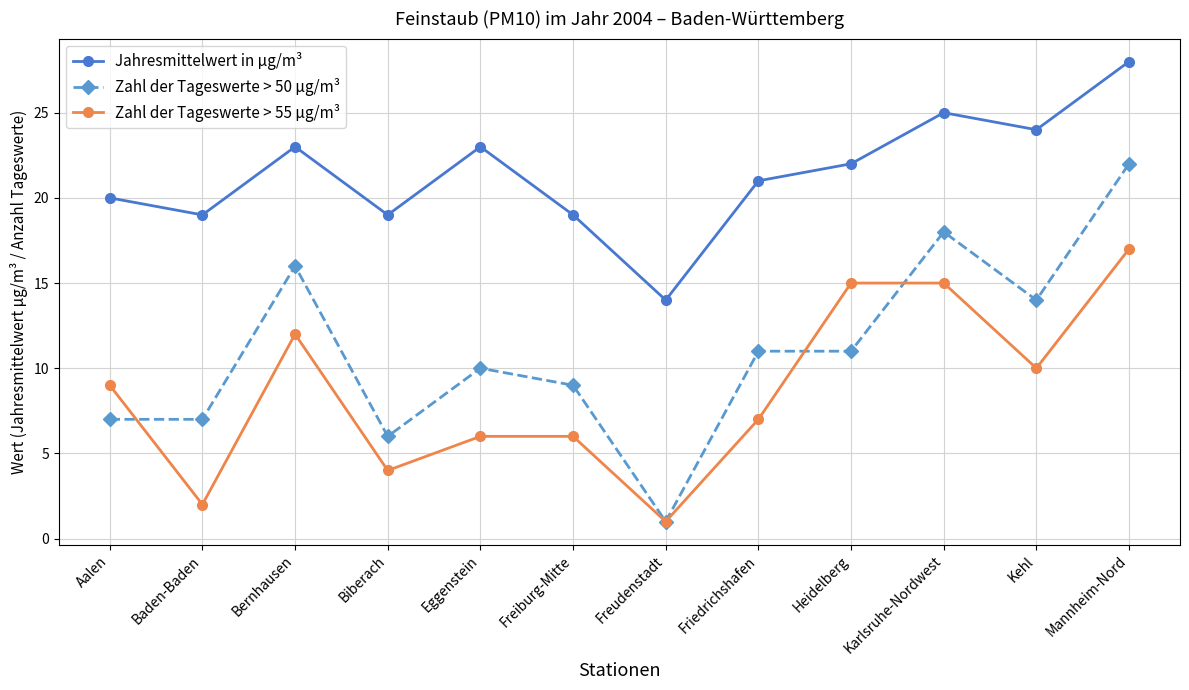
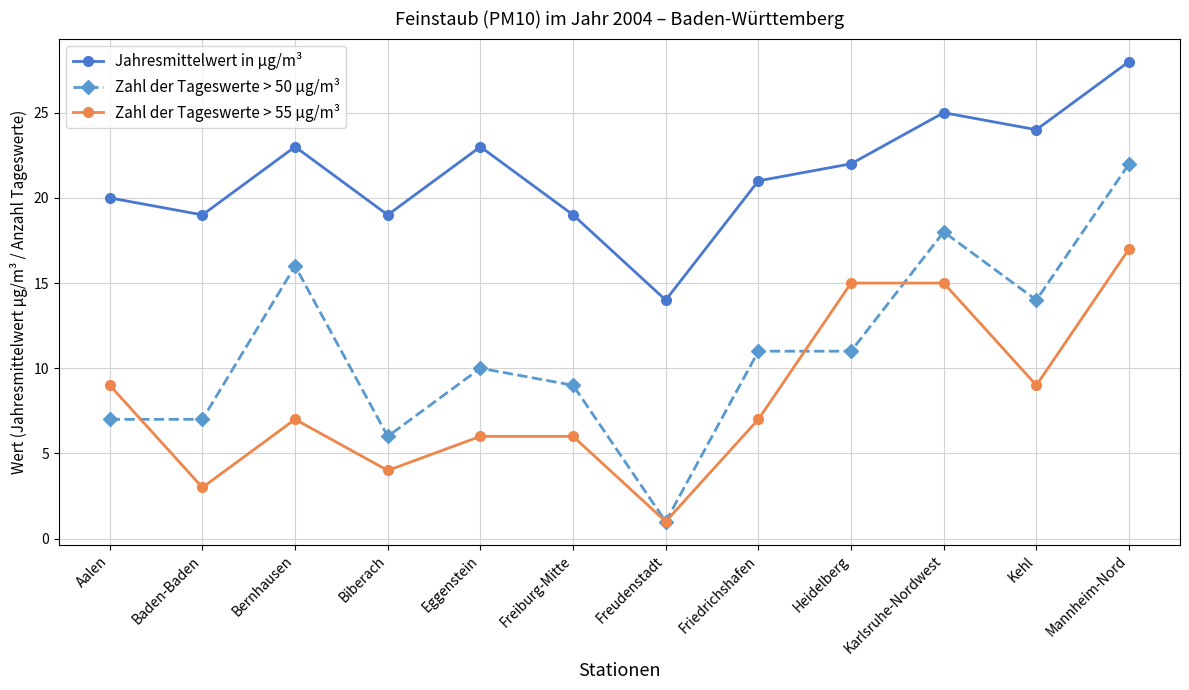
  {
    "Zahl der Tageswerte > 55 µg/m³": {
      "Aalen": 9,
-     "Baden-Baden": 2,
-     "Bernhausen": 12,
+     "Baden-Baden": 3,
+     "Bernhausen": 7,
      "Biberach": 4,
      "Eggenstein": 6,
      "Freiburg-Mitte": 6,
      "Friedrichshafen": 7,
      "Heidelberg": 15,
      "Karlsruhe-Nordwest": 15,
-     "Kehl": 10,
+     "Kehl": 9,
      "Mannheim-Nord": 17
    }
  }
